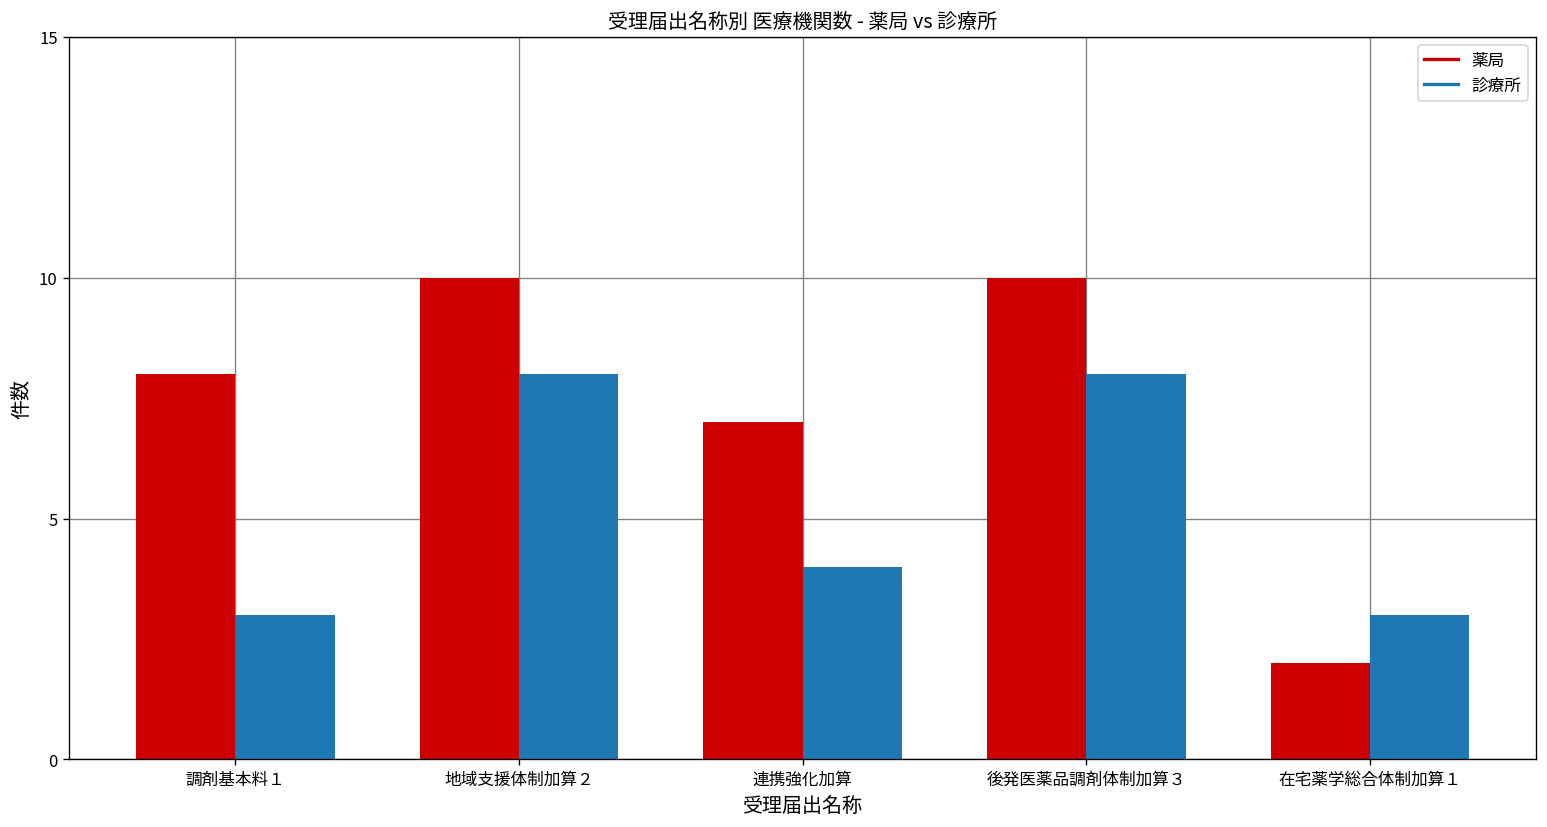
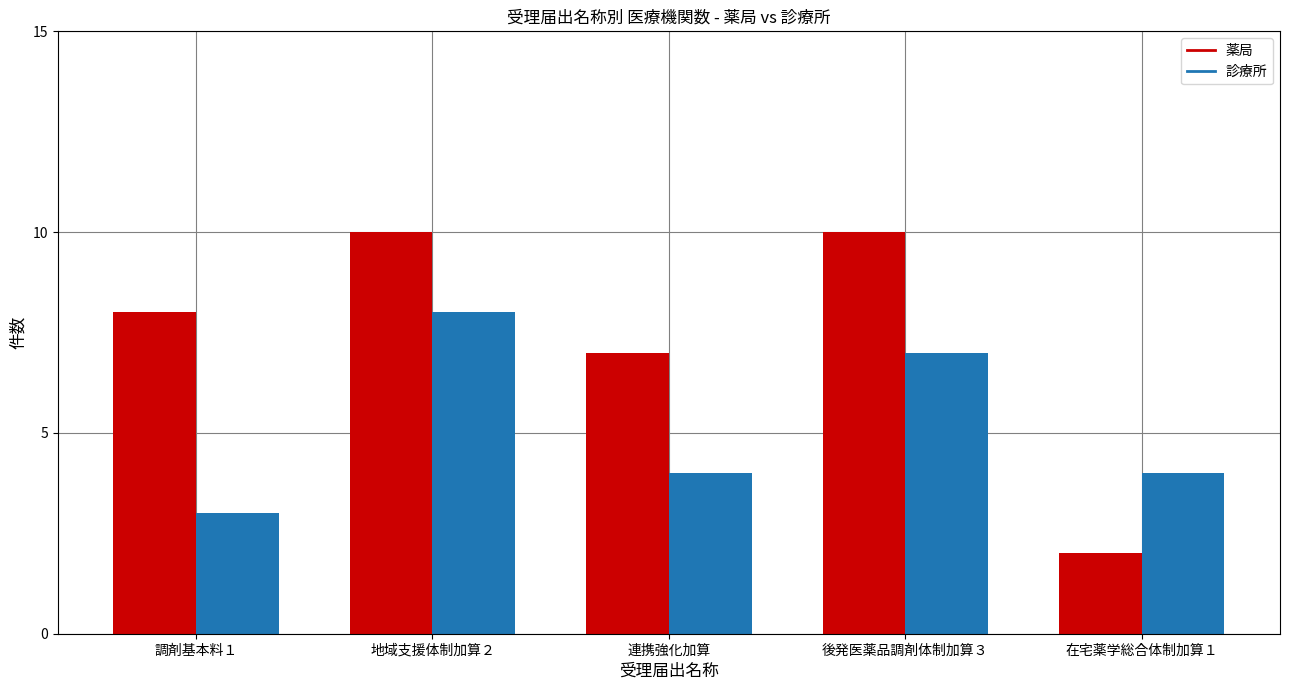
  {
    "薬局": {
      "調剤基本料１": 8,
      "地域支援体制加算２": 10,
      "連携強化加算": 7,
      "後発医薬品調剤体制加算３": 10,
      "在宅薬学総合体制加算１": 2
    },
    "診療所": {
      "調剤基本料１": 3,
      "地域支援体制加算２": 8,
      "連携強化加算": 4,
-     "後発医薬品調剤体制加算３": 8,
-     "在宅薬学総合体制加算１": 3
+     "後発医薬品調剤体制加算３": 7,
+     "在宅薬学総合体制加算１": 4
    }
  }
